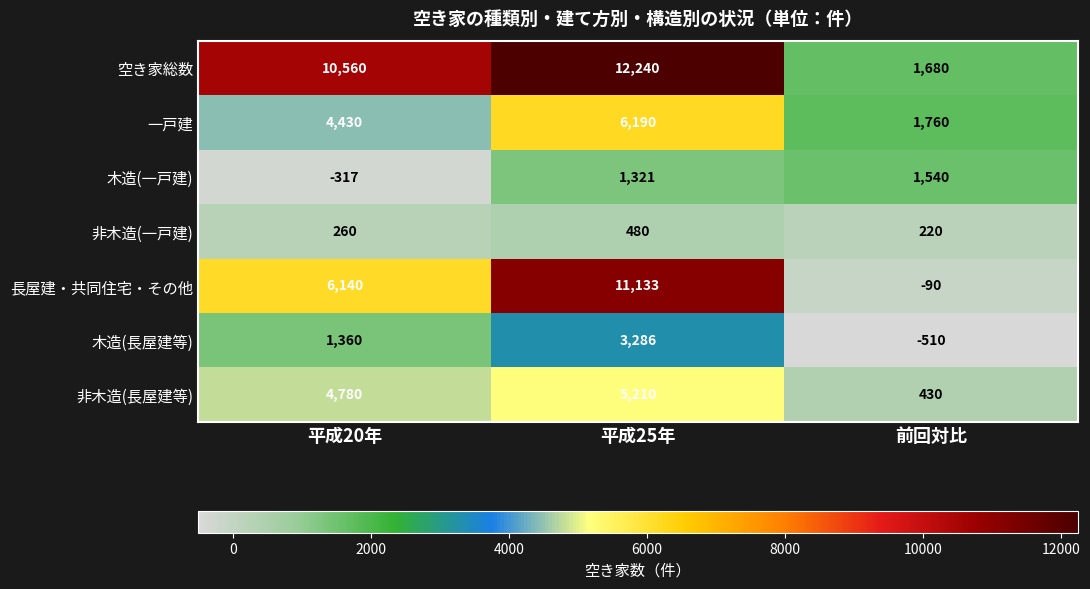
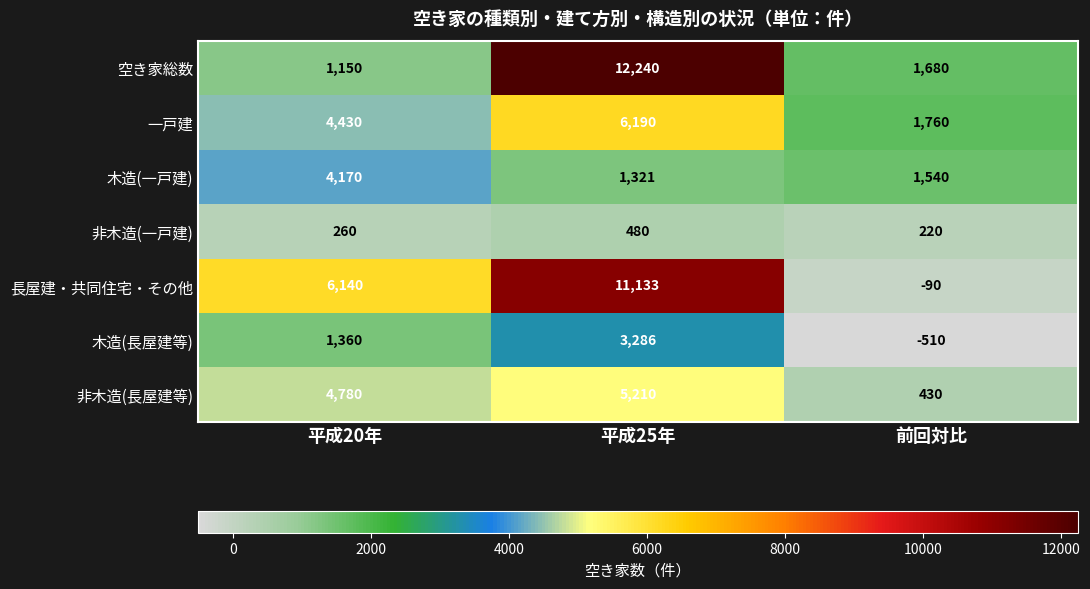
  {
    "空き家総数": {
-     "平成20年": "10,560",
+     "平成20年": "1,150",
      "平成25年": "12,240",
      "前回対比": "1,680"
    },
    "一戸建": {
      "平成20年": "4,430",
      "平成25年": "6,190",
      "前回対比": "1,760"
    },
    "木造(一戸建)": {
-     "平成20年": "-317",
+     "平成20年": "4,170",
      "平成25年": "1,321",
      "前回対比": "1,540"
    },
    "非木造(一戸建)": {
      "平成20年": "260",
      "平成25年": "480",
      "前回対比": "220"
    },
    "長屋建・共同住宅・その他": {
      "平成20年": "6,140",
      "平成25年": "11,133",
      "前回対比": "-90"
    },
    "木造(長屋建等)": {
      "平成20年": "1,360",
      "平成25年": "3,286",
      "前回対比": "-510"
    },
    "非木造(長屋建等)": {
      "平成20年": "4,780",
      "平成25年": "5,210",
      "前回対比": "430"
    }
  }
